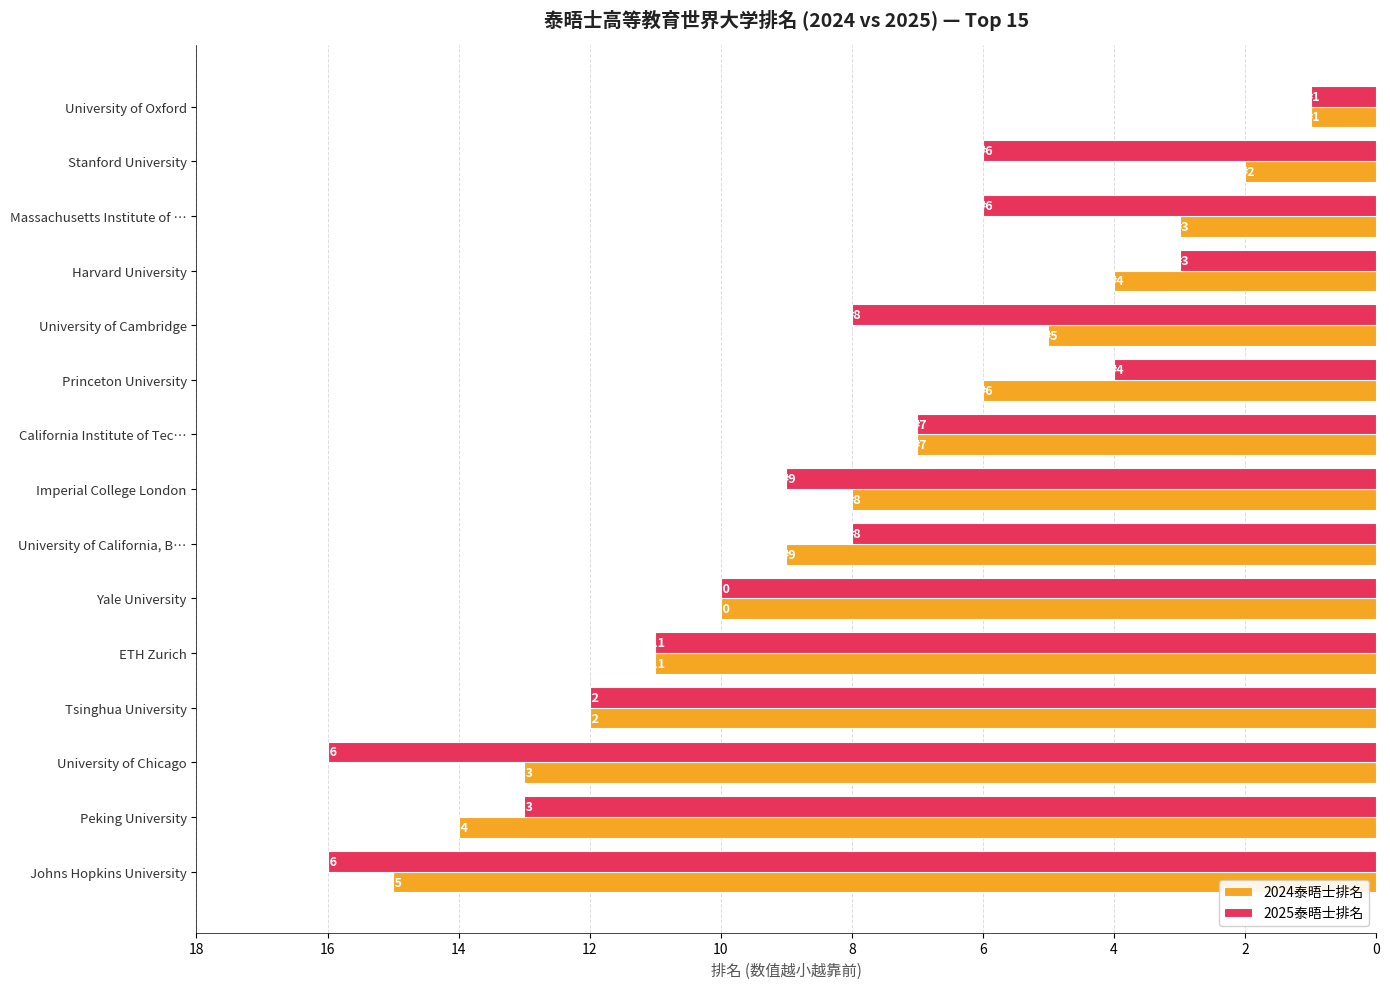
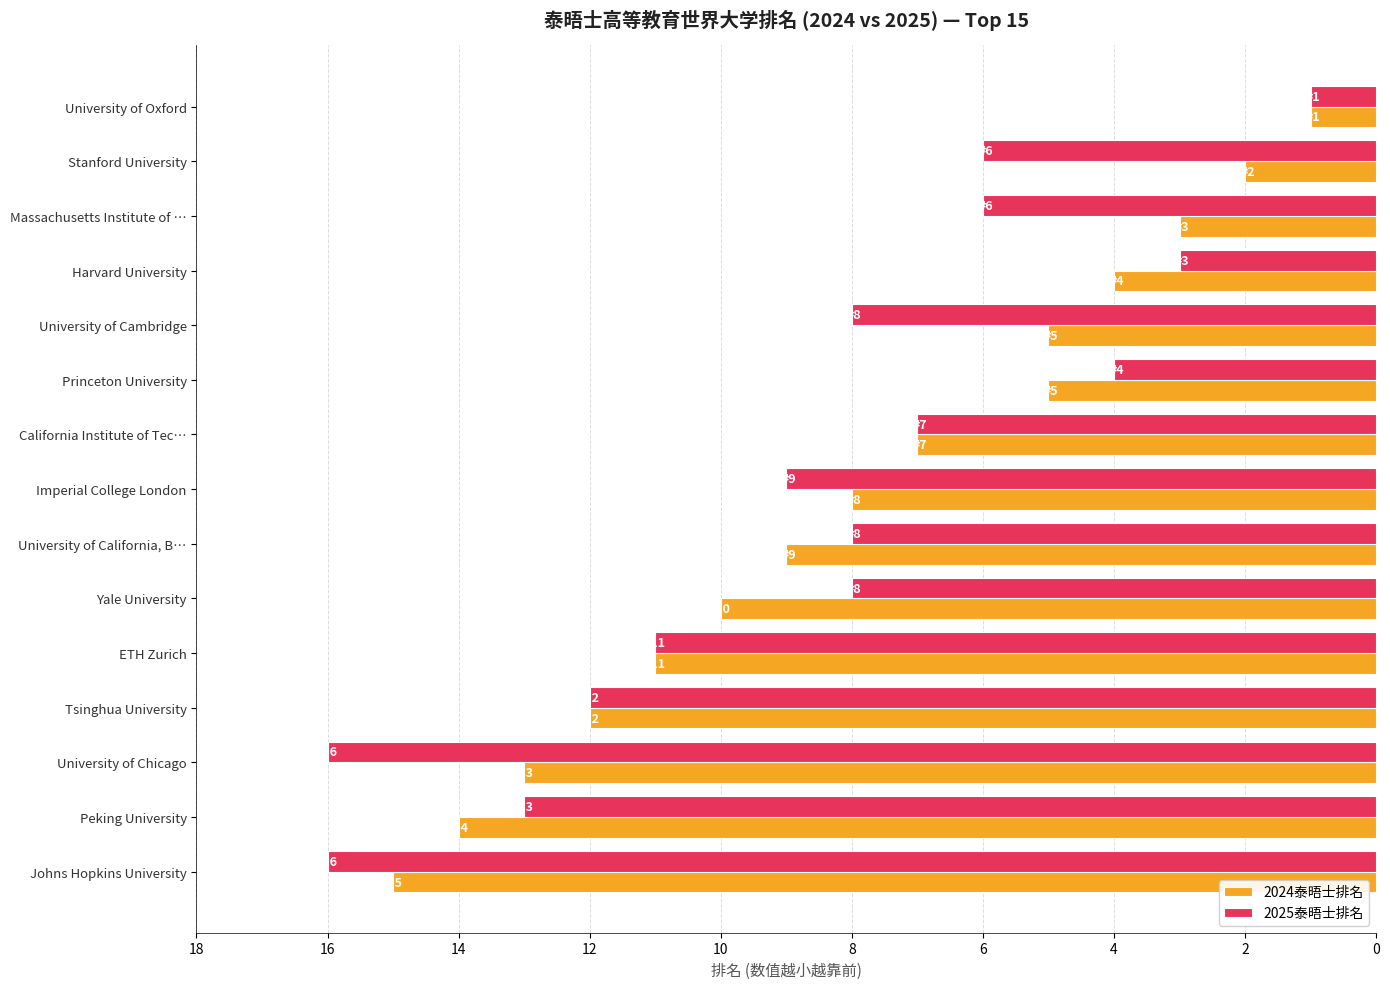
  {
    "2024泰晤士排名": {
      "University of Oxford": 1,
      "Stanford University": 2,
      "Massachusetts Institute of …": 3,
      "Harvard University": 4,
      "University of Cambridge": 5,
-     "Princeton University": 6,
+     "Princeton University": 5,
      "California Institute of Tec…": 7,
      "Imperial College London": 8,
      "University of California, B…": 9
    },
    "2025泰晤士排名": {
-     "Yale University": 10,
+     "Yale University": 8,
      "ETH Zurich": 11,
      "Tsinghua University": 12,
      "University of Chicago": 16,
      "Peking University": 13,
      "Johns Hopkins University": 16
    }
  }
